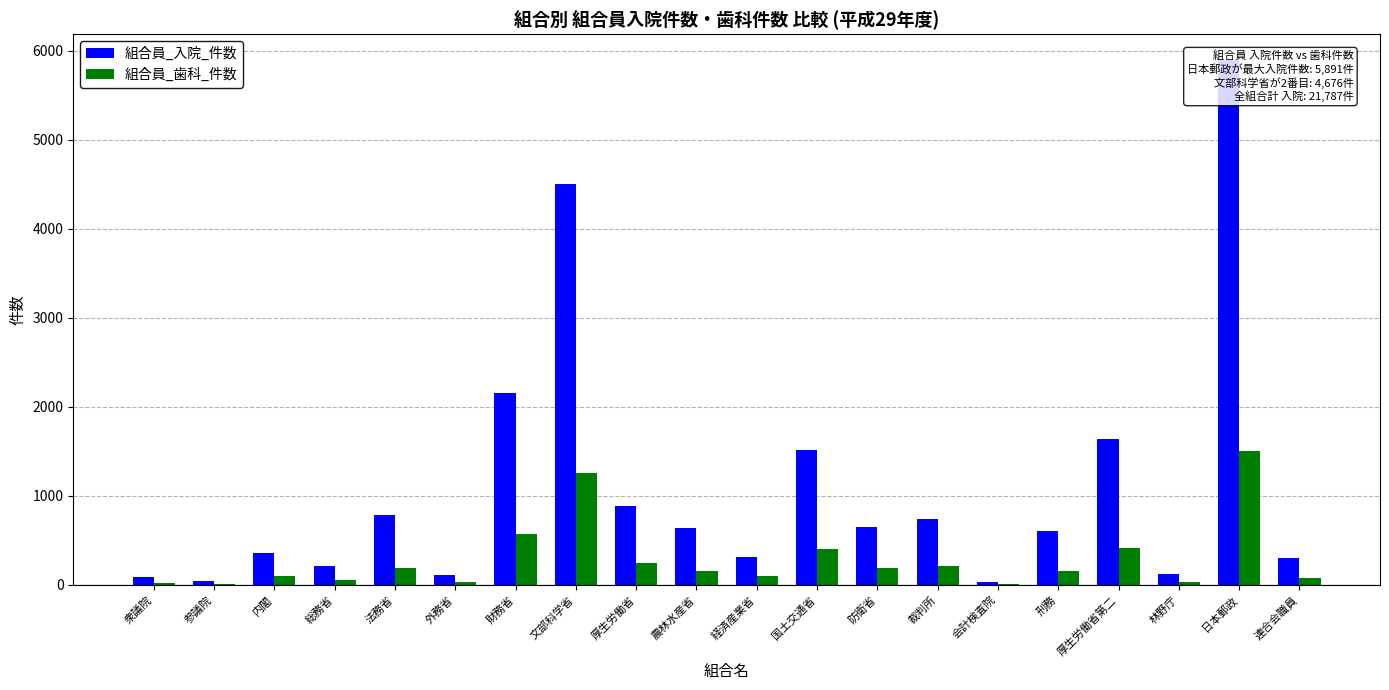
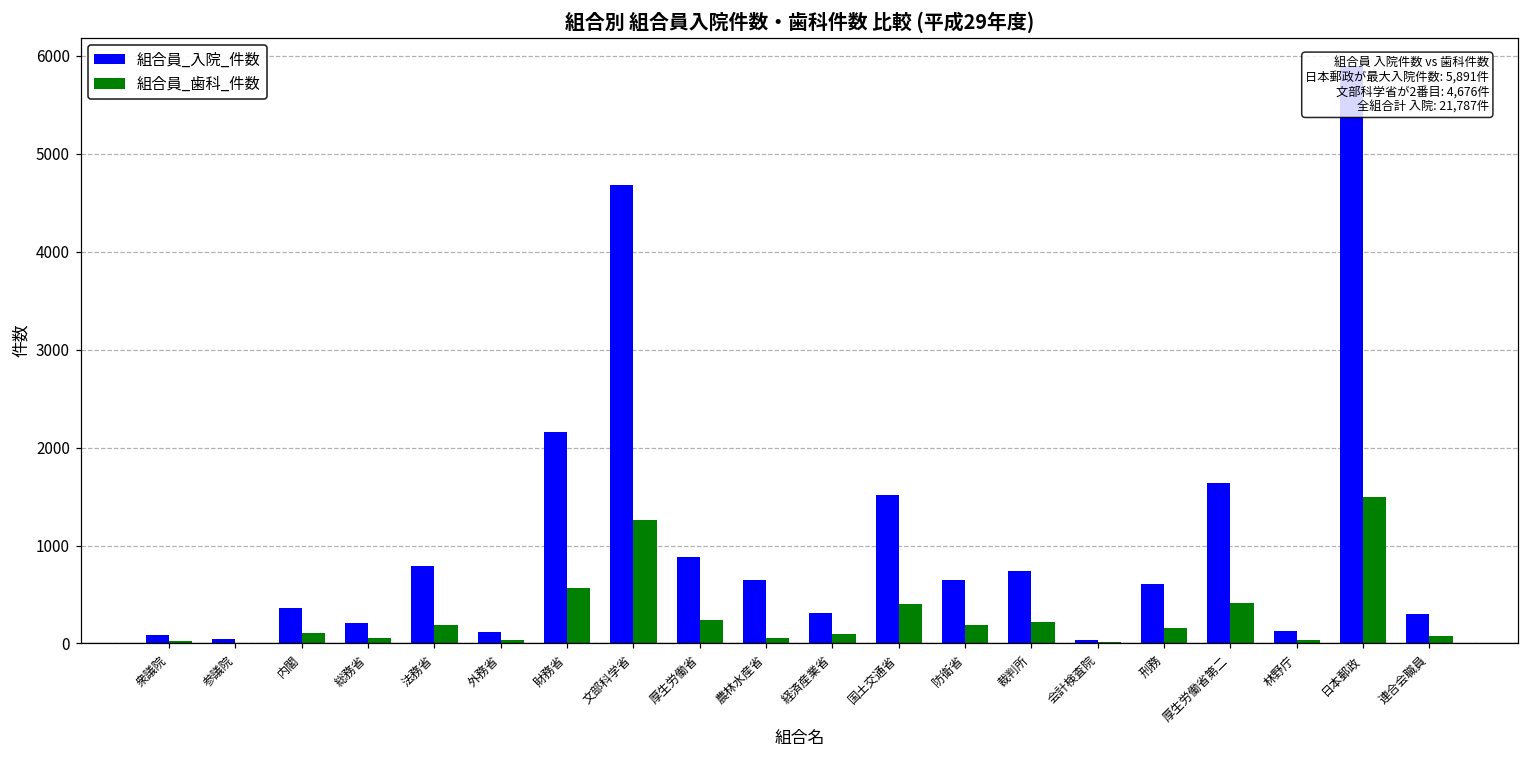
  {
    "組合員_入院_件数": {
      "衆議院": 100,
      "参議院": 100,
      "内閣": 400,
      "総務省": 200,
      "法務省": 800,
      "外務省": 100,
      "財務省": 2200,
-     "文部科学省": 4500,
+     "文部科学省": 4700,
      "厚生労働省": 900,
      "農林水産省": 600,
      "経済産業省": 300,
      "国土交通省": 1500,
      "防衛省": 600,
      "裁判所": 700,
      "会計検査院": 0,
      "刑務": 600,
      "厚生労働省第二": 1600,
      "林野庁": 100,
      "連合会職員": 300
    },
    "組合員_歯科_件数": {
      "内閣": 100,
      "総務省": 100,
      "法務省": 200,
      "外務省": 0,
      "財務省": 600,
      "文部科学省": 1300,
      "厚生労働省": 200,
-     "農林水産省": 200,
+     "農林水産省": 100,
      "経済産業省": 100,
      "国土交通省": 400,
      "防衛省": 200,
      "裁判所": 200,
      "刑務": 200,
      "厚生労働省第二": 400,
      "林野庁": 0,
      "日本郵政": 1500,
      "連合会職員": 100
    }
  }
